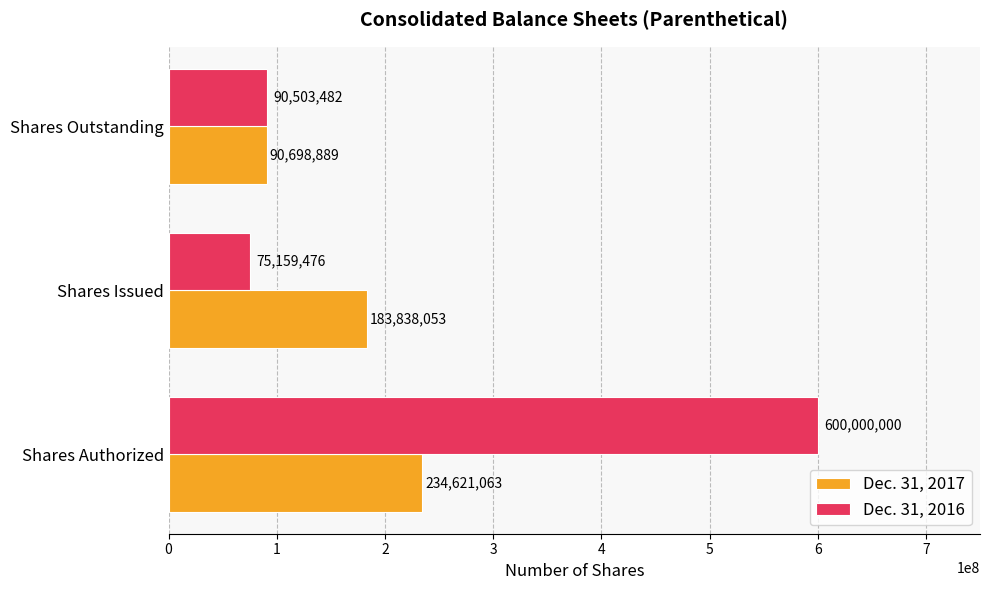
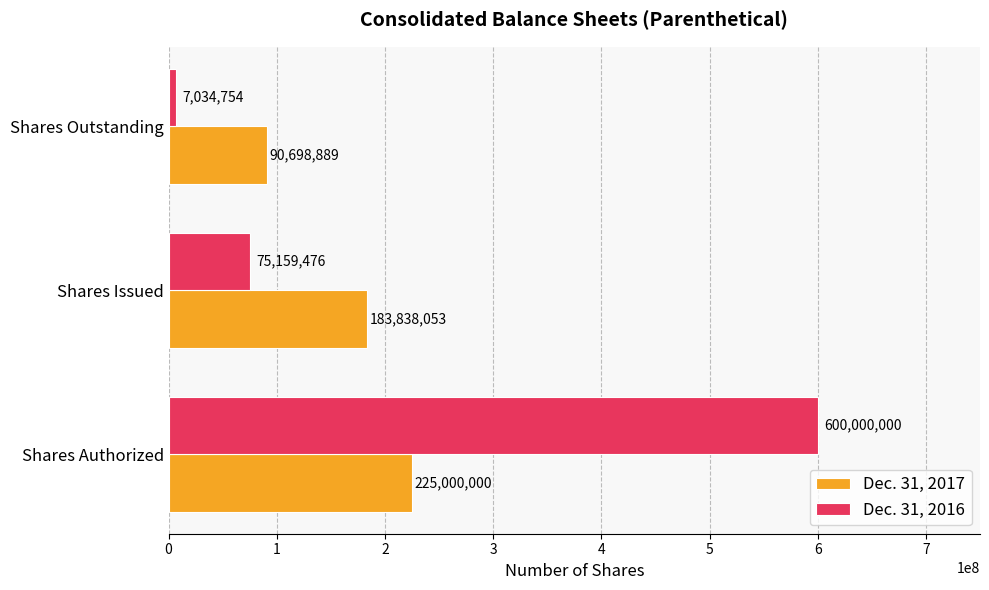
  {
    "Dec. 31, 2017": {
      "Shares Outstanding": "90,698,889",
      "Shares Issued": "183,838,053",
-     "Shares Authorized": "234,621,063"
+     "Shares Authorized": "225,000,000"
    },
    "Dec. 31, 2016": {
-     "Shares Outstanding": "90,503,482",
+     "Shares Outstanding": "7,034,754",
      "Shares Issued": "75,159,476",
      "Shares Authorized": "600,000,000"
    }
  }
